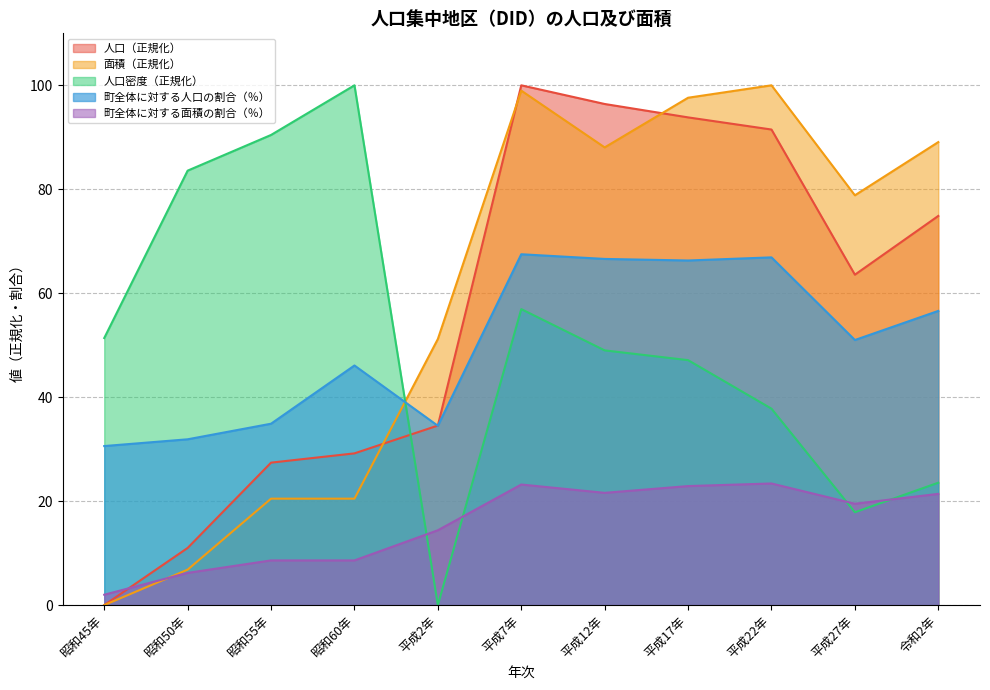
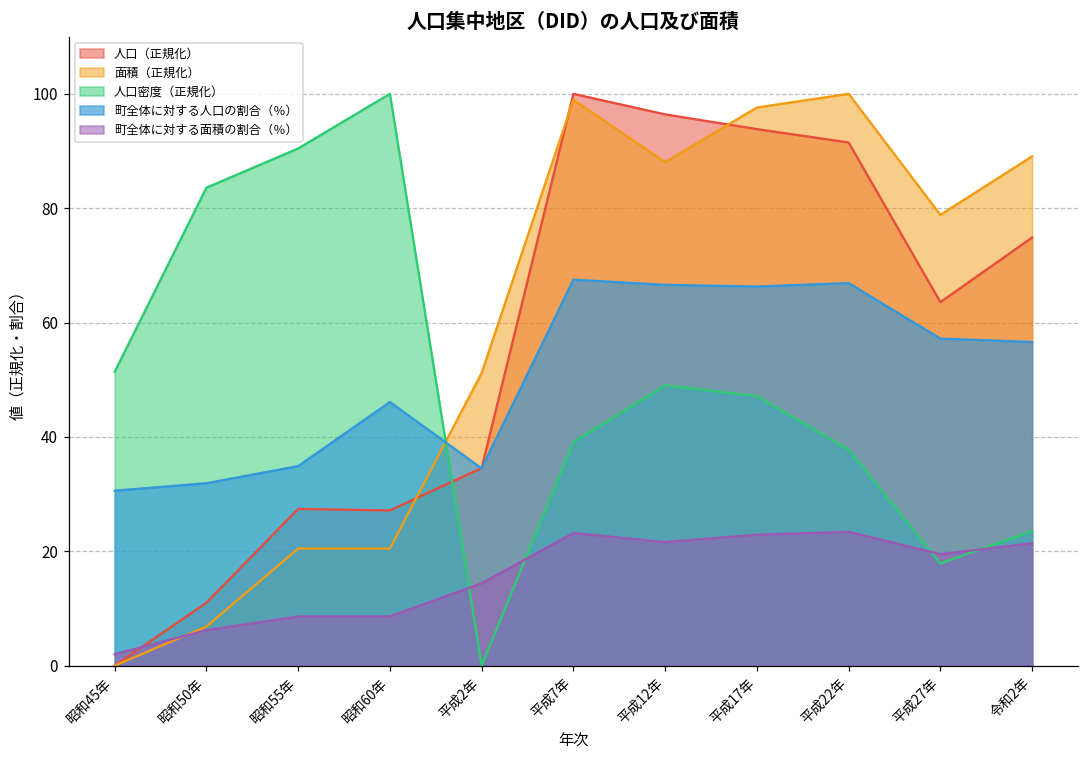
  {
    "人口（正規化）": {
      "昭和50年": 11,
      "昭和55年": 27,
-     "昭和60年": 29,
+     "昭和60年": 27,
      "平成7年": 100,
      "平成12年": 96,
      "平成17年": 94,
      "平成22年": 91,
      "平成27年": 64,
      "令和2年": 75
    },
    "面積（正規化）": {
      "昭和50年": 7,
      "昭和55年": 20,
      "昭和60年": 20,
      "平成2年": 51,
      "平成7年": 99,
      "平成12年": 88,
      "平成17年": 98,
      "平成22年": 100,
      "平成27年": 79,
      "令和2年": 89
    },
    "人口密度（正規化）": {
      "昭和45年": 51,
      "昭和50年": 84,
      "昭和55年": 90,
      "昭和60年": 100,
      "平成2年": 0,
-     "平成7年": 57,
+     "平成7年": 39,
      "平成12年": 49,
      "平成17年": 47,
      "平成22年": 38,
      "平成27年": 18,
      "令和2年": 24
    },
    "町全体に対する人口の割合（％）": {
      "昭和45年": 31,
      "昭和50年": 32,
      "昭和55年": 35,
      "昭和60年": 46,
      "平成7年": 68,
      "平成12年": 67,
      "平成17年": 66,
      "平成22年": 67,
-     "平成27年": 51,
+     "平成27年": 57,
      "令和2年": 57
    },
    "町全体に対する面積の割合（％）": {
      "昭和45年": 2,
      "昭和50年": 6,
      "昭和55年": 9,
      "昭和60年": 9,
      "平成2年": 14,
      "平成7年": 23,
      "平成12年": 22,
      "平成17年": 23,
      "平成22年": 23,
      "平成27年": 20,
      "令和2年": 21
    }
  }
